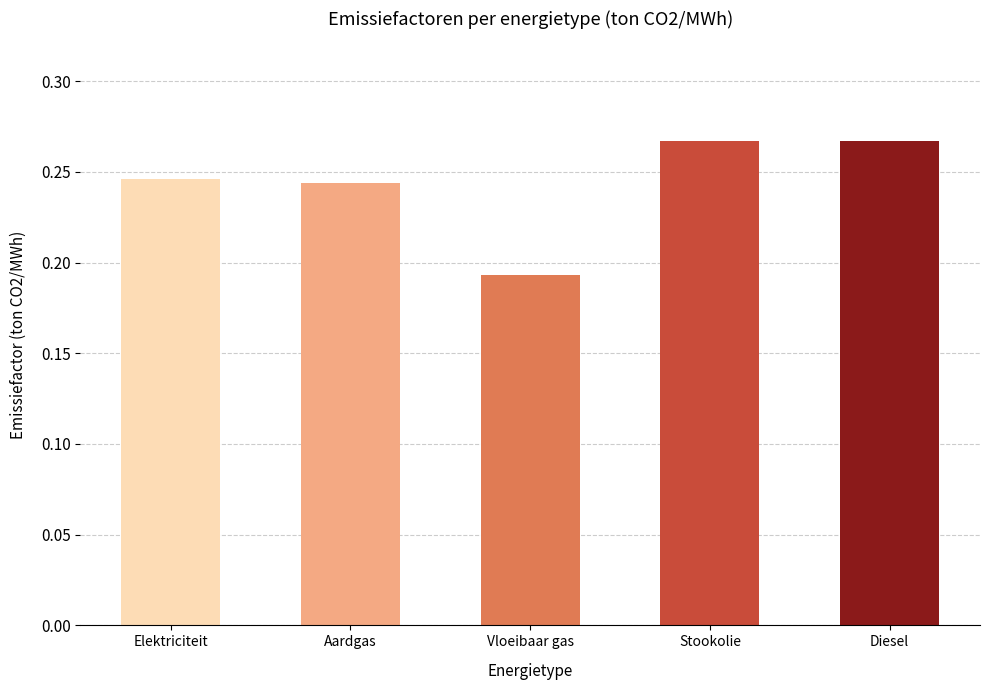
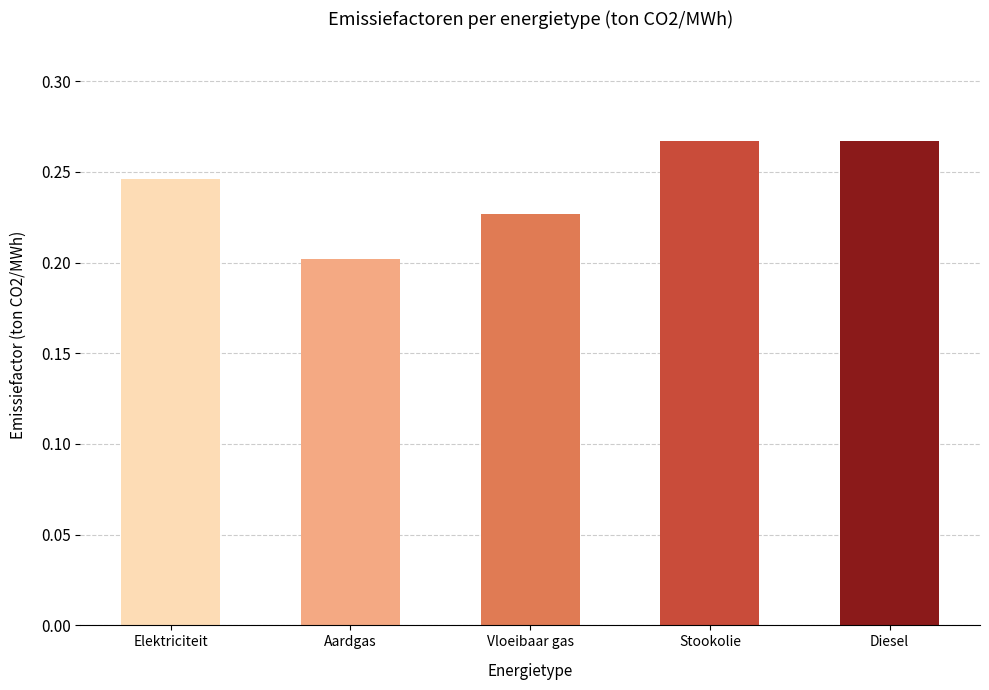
  {
    "Elektriciteit": 0.246,
-   "Aardgas": 0.244,
-   "Vloeibaar gas": 0.193,
+   "Aardgas": 0.202,
+   "Vloeibaar gas": 0.227,
    "Stookolie": 0.267,
    "Diesel": 0.267
  }
